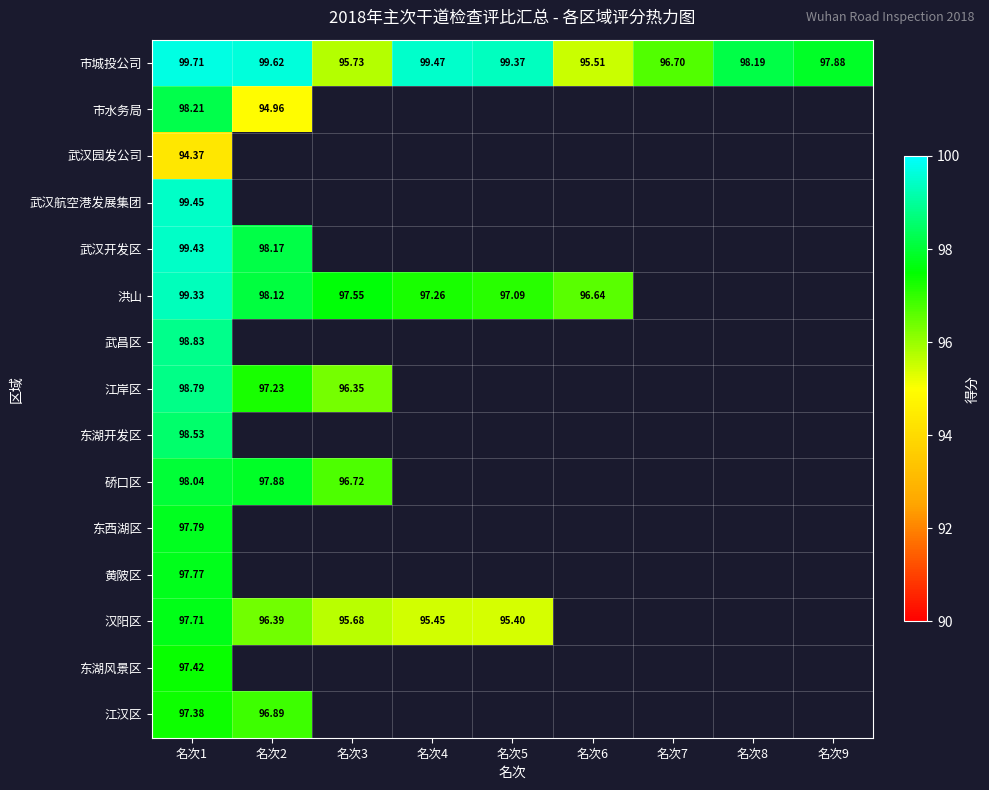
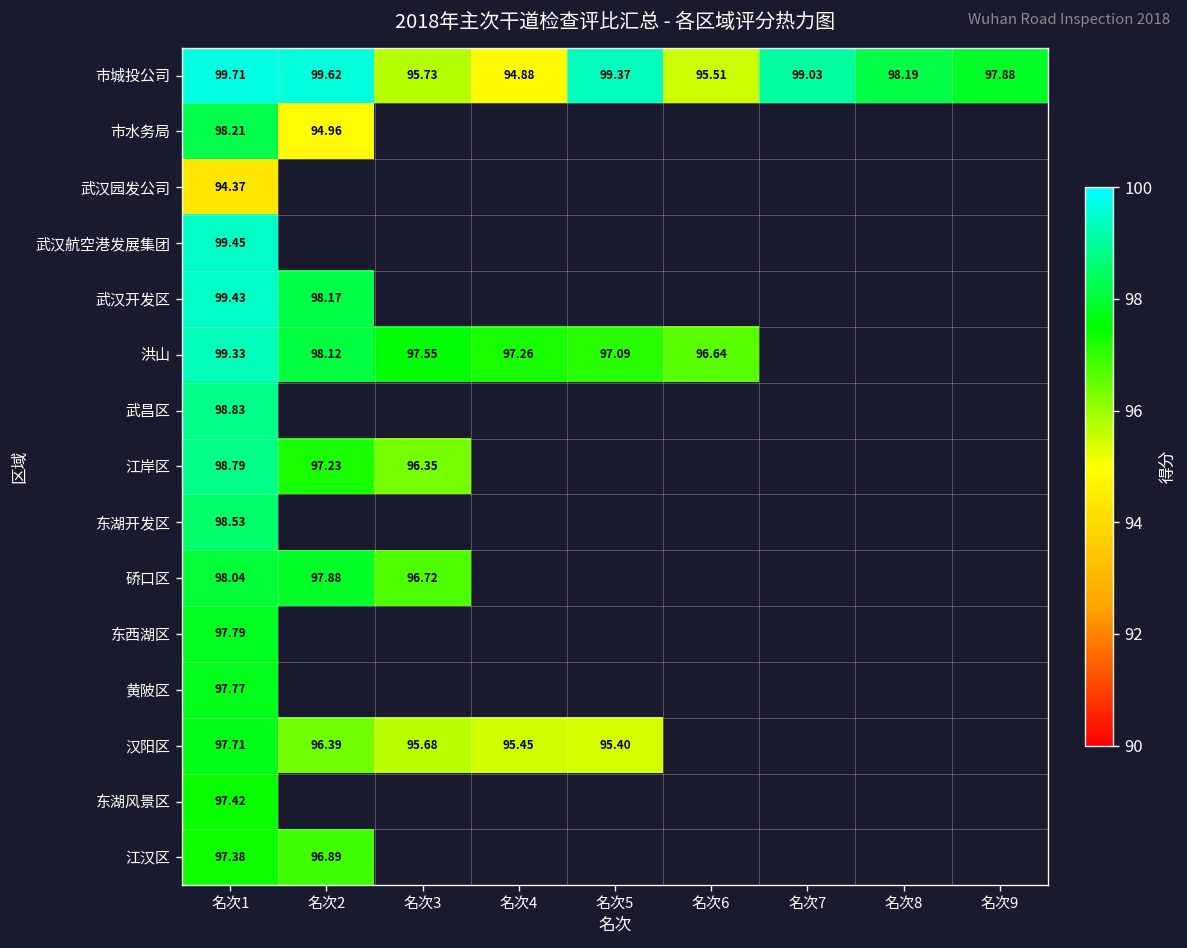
  {
    "市城投公司": {
      "名次1": 99.71,
      "名次2": 99.62,
      "名次3": 95.73,
-     "名次4": 99.47,
+     "名次4": 94.88,
      "名次5": 99.37,
      "名次6": 95.51,
-     "名次7": 96.70,
+     "名次7": 99.03,
      "名次8": 98.19,
      "名次9": 97.88
    },
    "市水务局": {
      "名次1": 98.21,
      "名次2": 94.96
    },
    "武汉园发公司": {
      "名次1": 94.37
    },
    "武汉航空港发展集团": {
      "名次1": 99.45
    },
    "武汉开发区": {
      "名次1": 99.43,
      "名次2": 98.17
    },
    "洪山": {
      "名次1": 99.33,
      "名次2": 98.12,
      "名次3": 97.55,
      "名次4": 97.26,
      "名次5": 97.09,
      "名次6": 96.64
    },
    "武昌区": {
      "名次1": 98.83
    },
    "江岸区": {
      "名次1": 98.79,
      "名次2": 97.23,
      "名次3": 96.35
    },
    "东湖开发区": {
      "名次1": 98.53
    },
    "硚口区": {
      "名次1": 98.04,
      "名次2": 97.88,
      "名次3": 96.72
    },
    "东西湖区": {
      "名次1": 97.79
    },
    "黄陂区": {
      "名次1": 97.77
    },
    "汉阳区": {
      "名次1": 97.71,
      "名次2": 96.39,
      "名次3": 95.68,
      "名次4": 95.45,
      "名次5": 95.40
    },
    "东湖风景区": {
      "名次1": 97.42
    },
    "江汉区": {
      "名次1": 97.38,
      "名次2": 96.89
    }
  }
